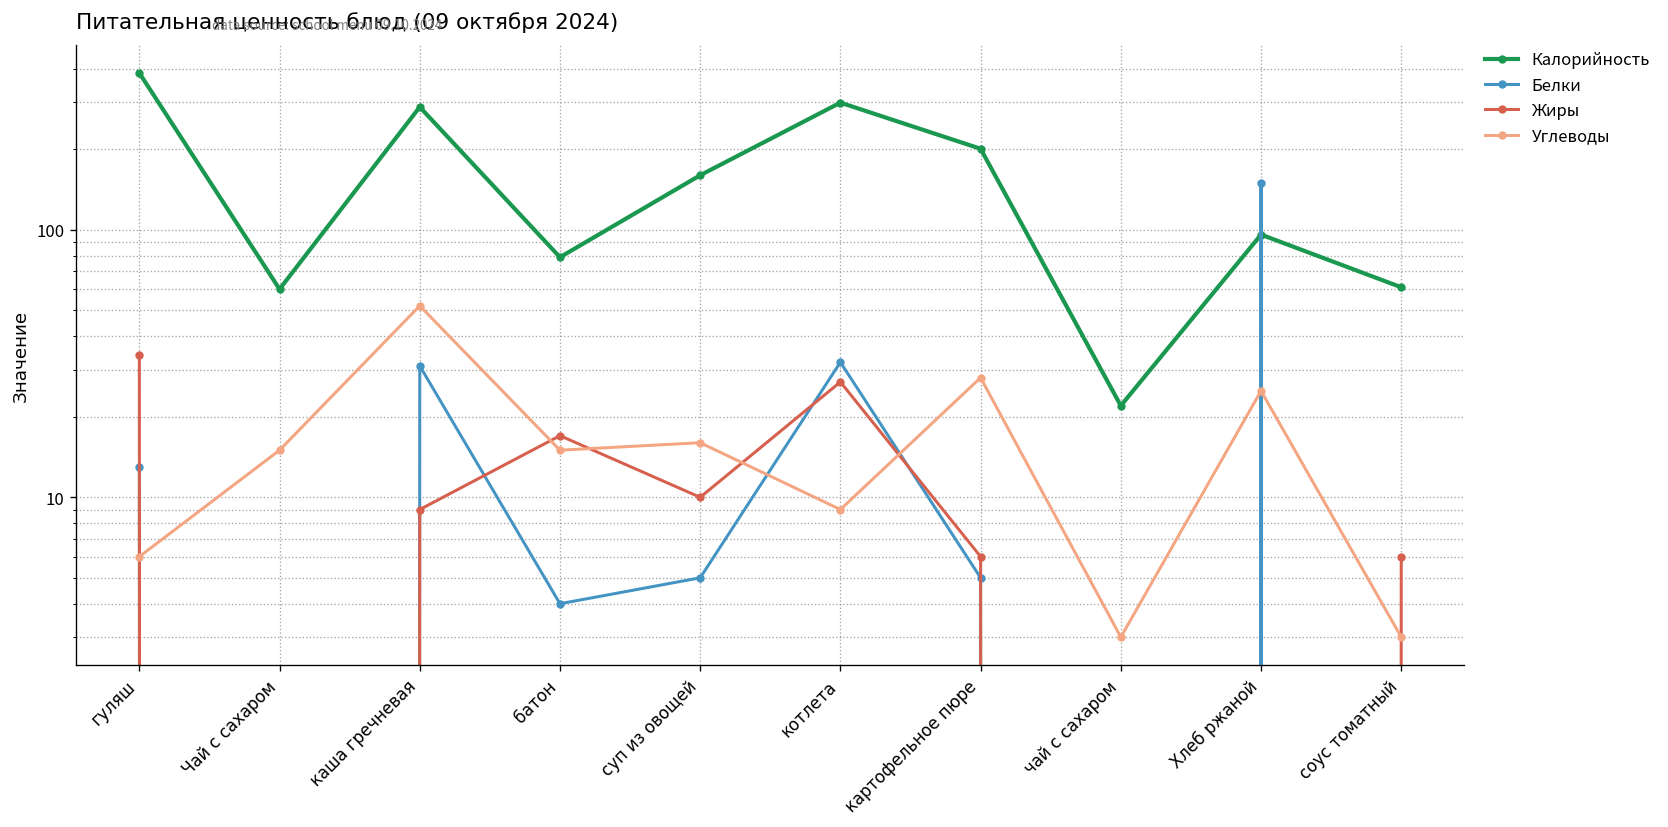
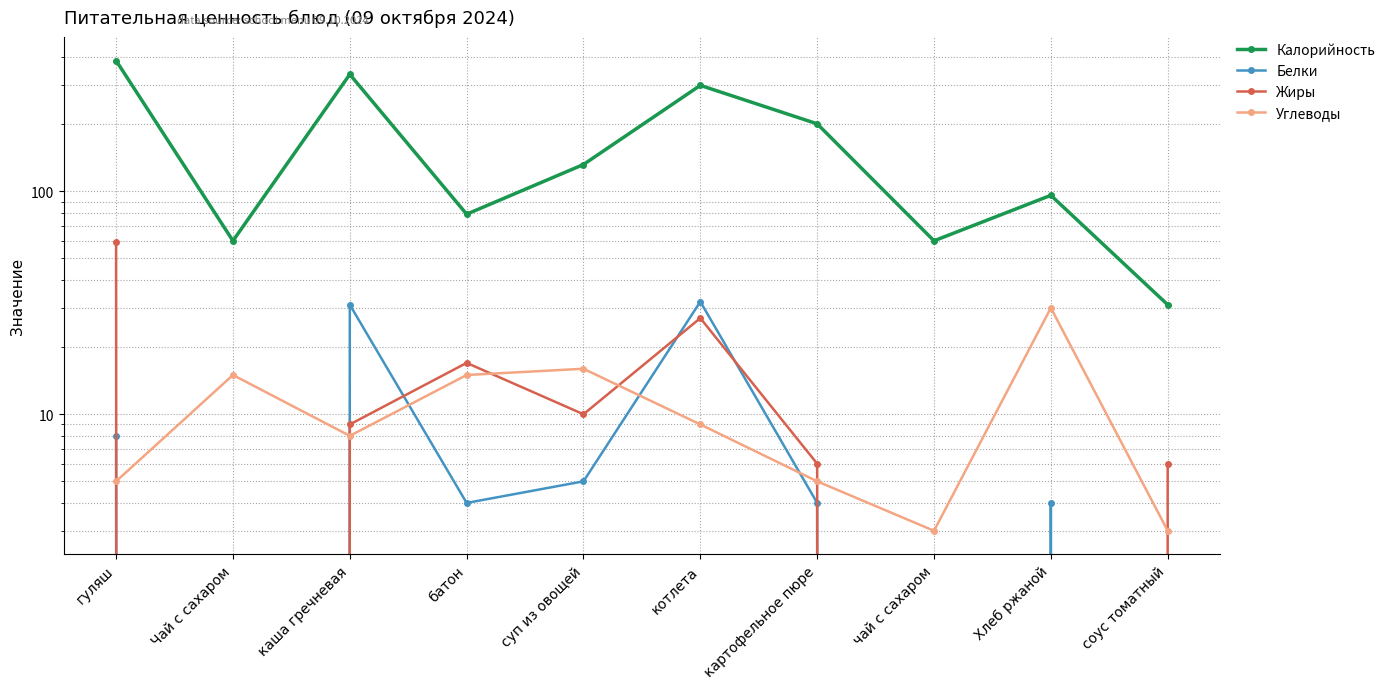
  {
    "Калорийность": {
      "гуляш": 390,
      "Чай с сахаром": 60,
-     "каша гречневая": 290,
+     "каша гречневая": 340,
      "батон": 79,
-     "суп из овощей": 160,
+     "суп из овощей": 130,
      "котлета": 300,
      "картофельное пюре": 200,
-     "чай с сахаром": 22,
+     "чай с сахаром": 60,
      "Хлеб ржаной": 96,
-     "соус томатный": 61
+     "соус томатный": 31
    },
    "Белки": {
-     "гуляш": 13,
+     "гуляш": 8,
      "каша гречневая": 31,
      "батон": 4,
      "суп из овощей": 5,
      "котлета": 32,
-     "картофельное пюре": 5,
-     "Хлеб ржаной": 150
+     "картофельное пюре": 4,
+     "Хлеб ржаной": 4
    },
    "Жиры": {
-     "гуляш": 34,
+     "гуляш": 59,
      "каша гречневая": 9,
      "батон": 17,
      "суп из овощей": 10,
      "котлета": 27,
      "картофельное пюре": 6,
      "соус томатный": 6
    },
    "Углеводы": {
-     "гуляш": 6,
+     "гуляш": 5,
      "Чай с сахаром": 15,
-     "каша гречневая": 52,
+     "каша гречневая": 8,
      "батон": 15,
      "суп из овощей": 16,
      "котлета": 9,
-     "картофельное пюре": 28,
+     "картофельное пюре": 5,
      "чай с сахаром": 3,
-     "Хлеб ржаной": 25,
+     "Хлеб ржаной": 30,
      "соус томатный": 3
    }
  }
